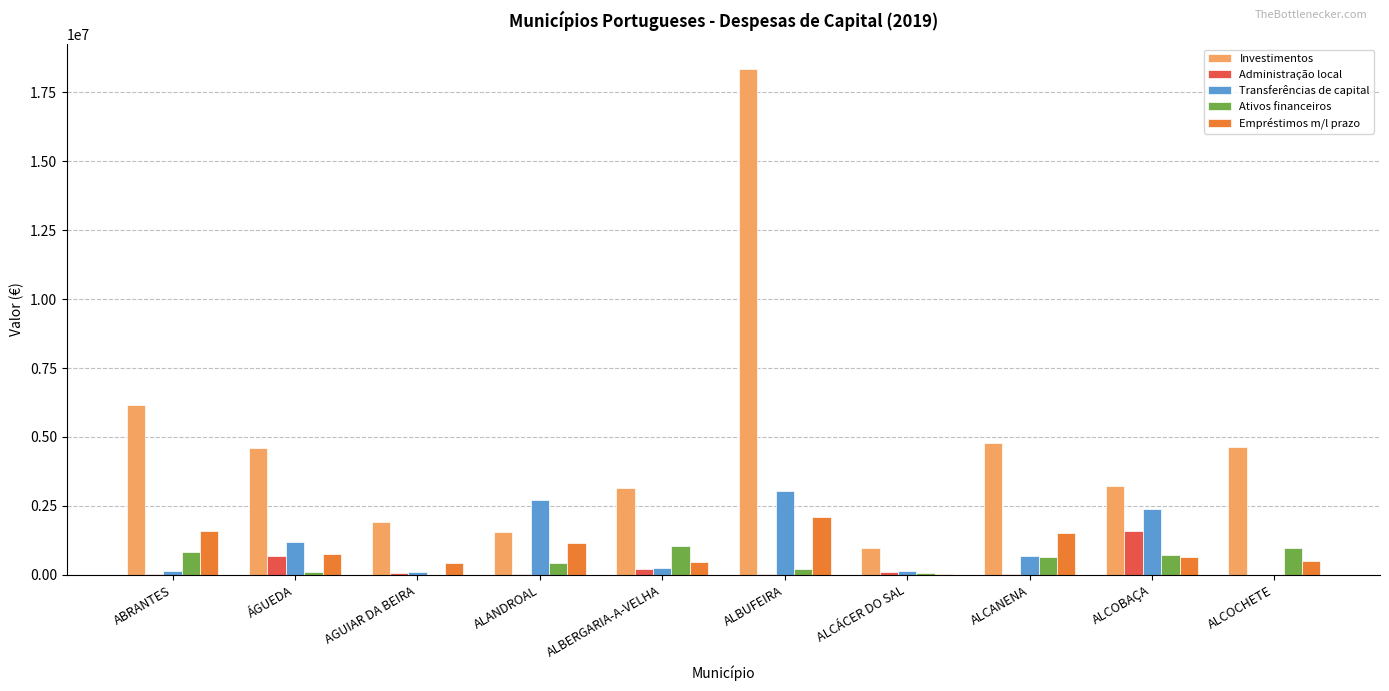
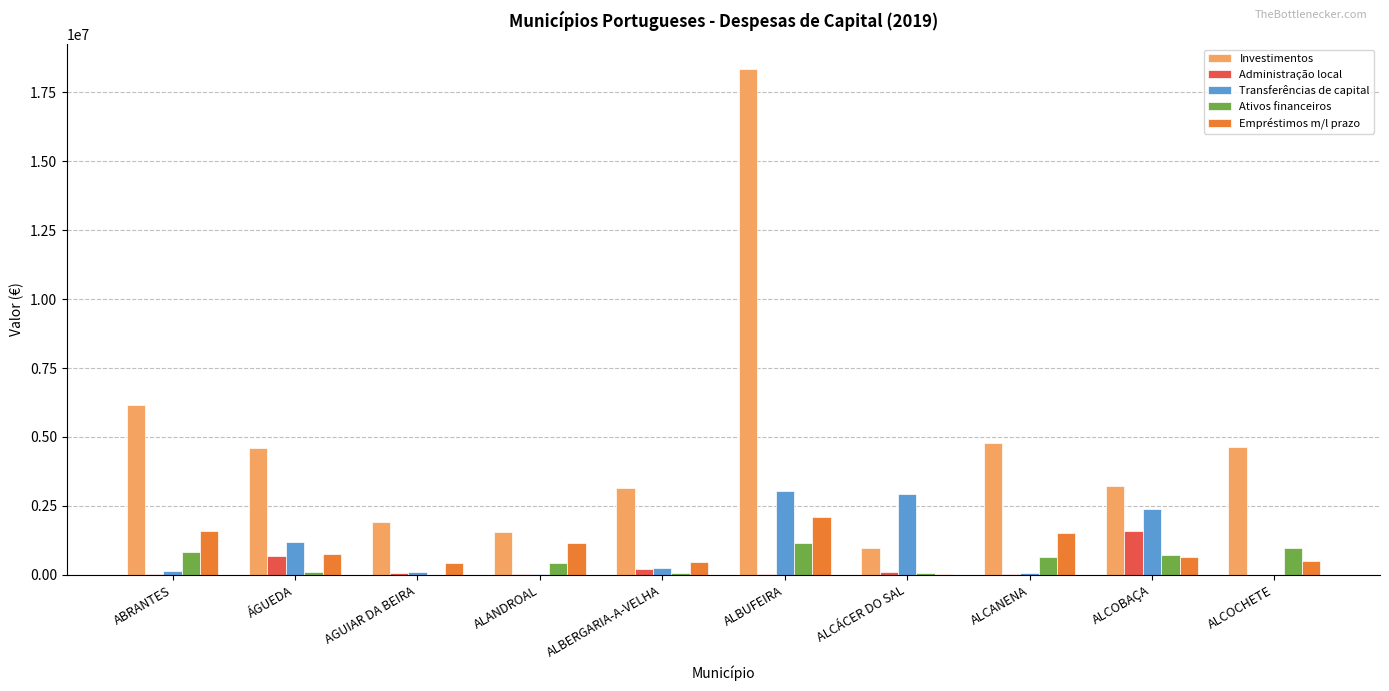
  {
    "Investimentos": {
      "ABRANTES": 6200000,
      "ÁGUEDA": 4600000,
      "AGUIAR DA BEIRA": 1900000,
      "ALANDROAL": 1500000,
      "ALBERGARIA-A-VELHA": 3100000,
      "ALBUFEIRA": 18300000,
      "ALCÁCER DO SAL": 1000000,
      "ALCANENA": 4800000,
      "ALCOBAÇA": 3200000,
      "ALCOCHETE": 4600000
    },
    "Transferências de capital": {
      "ABRANTES": 100000,
      "ÁGUEDA": 1200000,
      "AGUIAR DA BEIRA": 100000,
-     "ALANDROAL": 2700000,
+     "ALANDROAL": 0,
      "ALBERGARIA-A-VELHA": 300000,
      "ALBUFEIRA": 3000000,
-     "ALCÁCER DO SAL": 100000,
-     "ALCANENA": 700000,
+     "ALCÁCER DO SAL": 2900000,
+     "ALCANENA": 100000,
      "ALCOBAÇA": 2400000,
      "ALCOCHETE": 0
    },
    "Ativos financeiros": {
      "ABRANTES": 800000,
      "ÁGUEDA": 100000,
      "AGUIAR DA BEIRA": 0,
      "ALANDROAL": 400000,
-     "ALBERGARIA-A-VELHA": 1100000,
-     "ALBUFEIRA": 200000,
+     "ALBERGARIA-A-VELHA": 100000,
+     "ALBUFEIRA": 1200000,
      "ALCANENA": 600000,
      "ALCOBAÇA": 700000,
      "ALCOCHETE": 1000000
    }
  }
